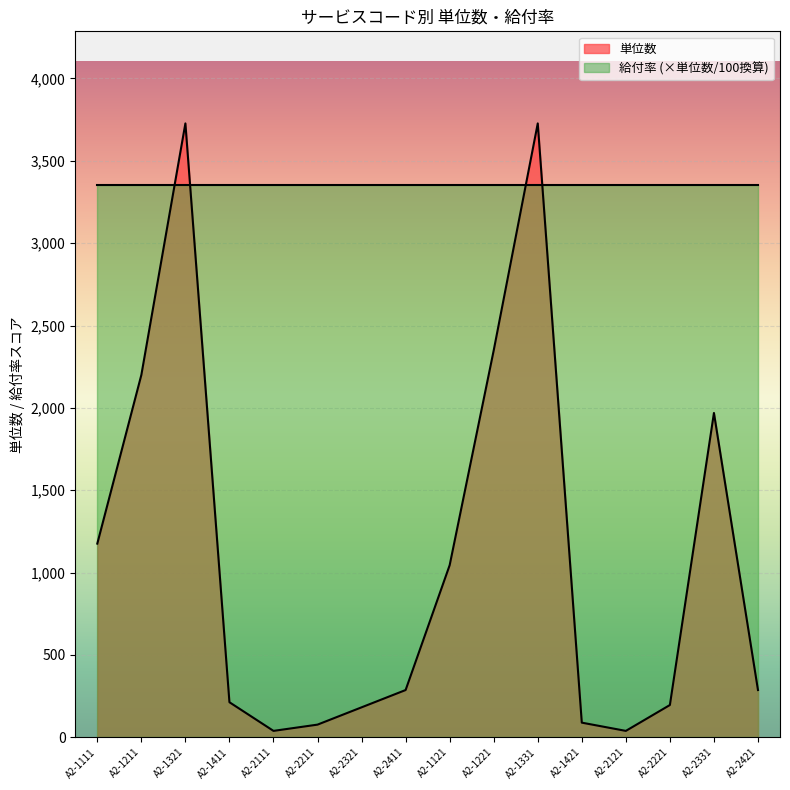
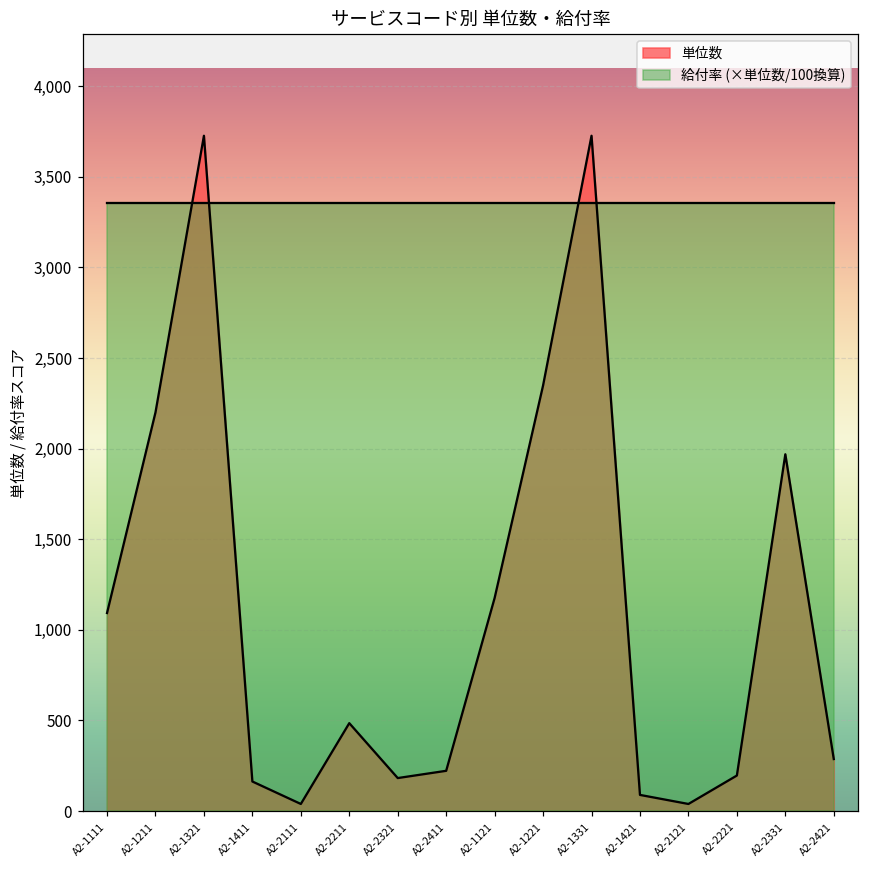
  {
    "単位数": {
-     "A2-1111": "1,180",
+     "A2-1111": "1,090",
      "A2-1211": "2,200",
      "A2-1321": "3,730",
-     "A2-1411": "210",
+     "A2-1411": "160",
      "A2-2111": "40",
-     "A2-2211": "80",
+     "A2-2211": "490",
      "A2-2321": "180",
-     "A2-2411": "290",
-     "A2-1121": "1,050",
+     "A2-2411": "220",
+     "A2-1121": "1,180",
      "A2-1221": "2,350",
      "A2-1331": "3,730",
      "A2-1421": "90",
      "A2-2121": "40",
      "A2-2221": "200",
      "A2-2331": "1,970",
      "A2-2421": "290"
    },
    "給付率 (×単位数/100換算)": {
      "A2-1111": "3,350",
      "A2-1211": "3,350",
      "A2-1321": "3,350",
      "A2-1411": "3,350",
      "A2-2111": "3,350",
      "A2-2211": "3,350",
      "A2-2321": "3,350",
      "A2-2411": "3,350",
      "A2-1121": "3,350",
      "A2-1221": "3,350",
      "A2-1331": "3,350",
      "A2-1421": "3,350",
      "A2-2121": "3,350",
      "A2-2221": "3,350",
      "A2-2331": "3,350",
      "A2-2421": "3,350"
    }
  }
